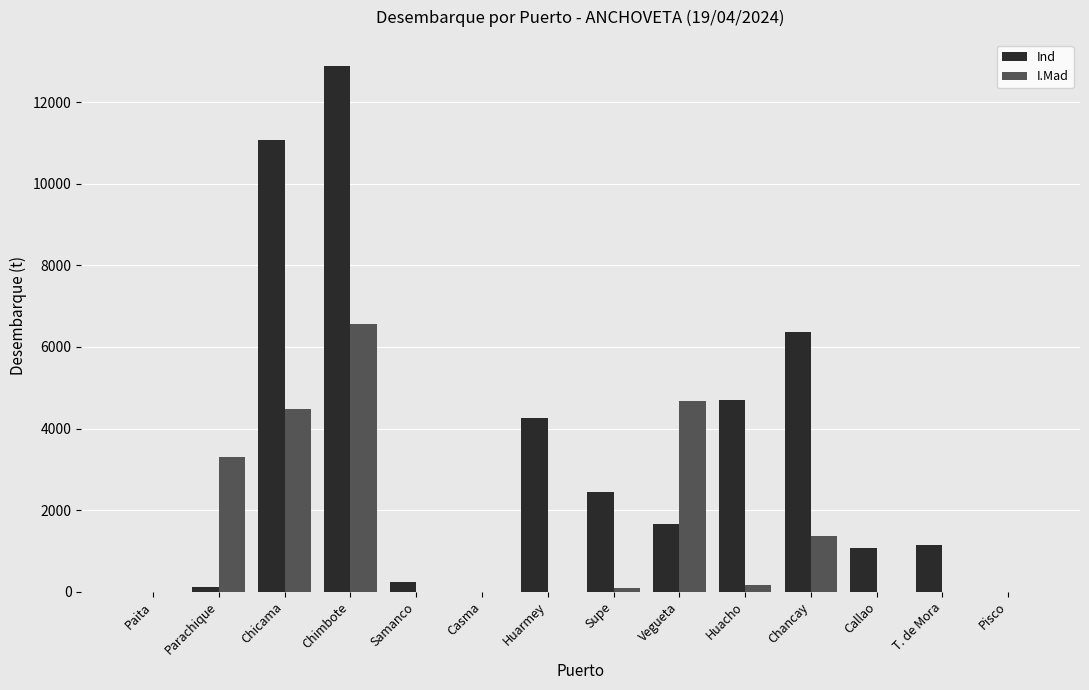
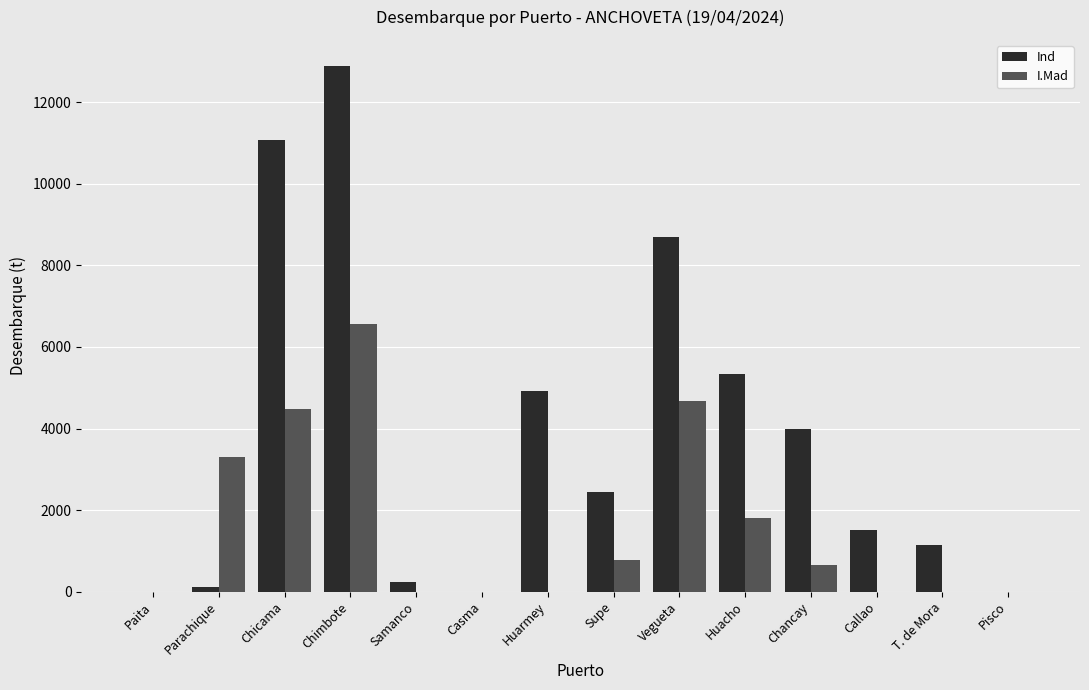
  {
    "Ind": {
      "Paita": 0,
      "Parachique": 100,
      "Chicama": 11100,
      "Chimbote": 12900,
      "Samanco": 200,
      "Casma": 0,
-     "Huarmey": 4300,
+     "Huarmey": 4900,
      "Supe": 2400,
-     "Vegueta": 1700,
-     "Huacho": 4700,
-     "Chancay": 6400,
-     "Callao": 1100,
+     "Vegueta": 8700,
+     "Huacho": 5300,
+     "Chancay": 4000,
+     "Callao": 1500,
      "T. de Mora": 1200,
      "Pisco": 0
    },
    "I.Mad": {
      "Paita": 0,
      "Parachique": 3300,
      "Chicama": 4500,
      "Chimbote": 6600,
      "Samanco": 0,
      "Casma": 0,
      "Huarmey": 0,
-     "Supe": 100,
+     "Supe": 800,
      "Vegueta": 4700,
-     "Huacho": 200,
-     "Chancay": 1400,
+     "Huacho": 1800,
+     "Chancay": 600,
      "Callao": 0,
      "T. de Mora": 0,
      "Pisco": 0
    }
  }
